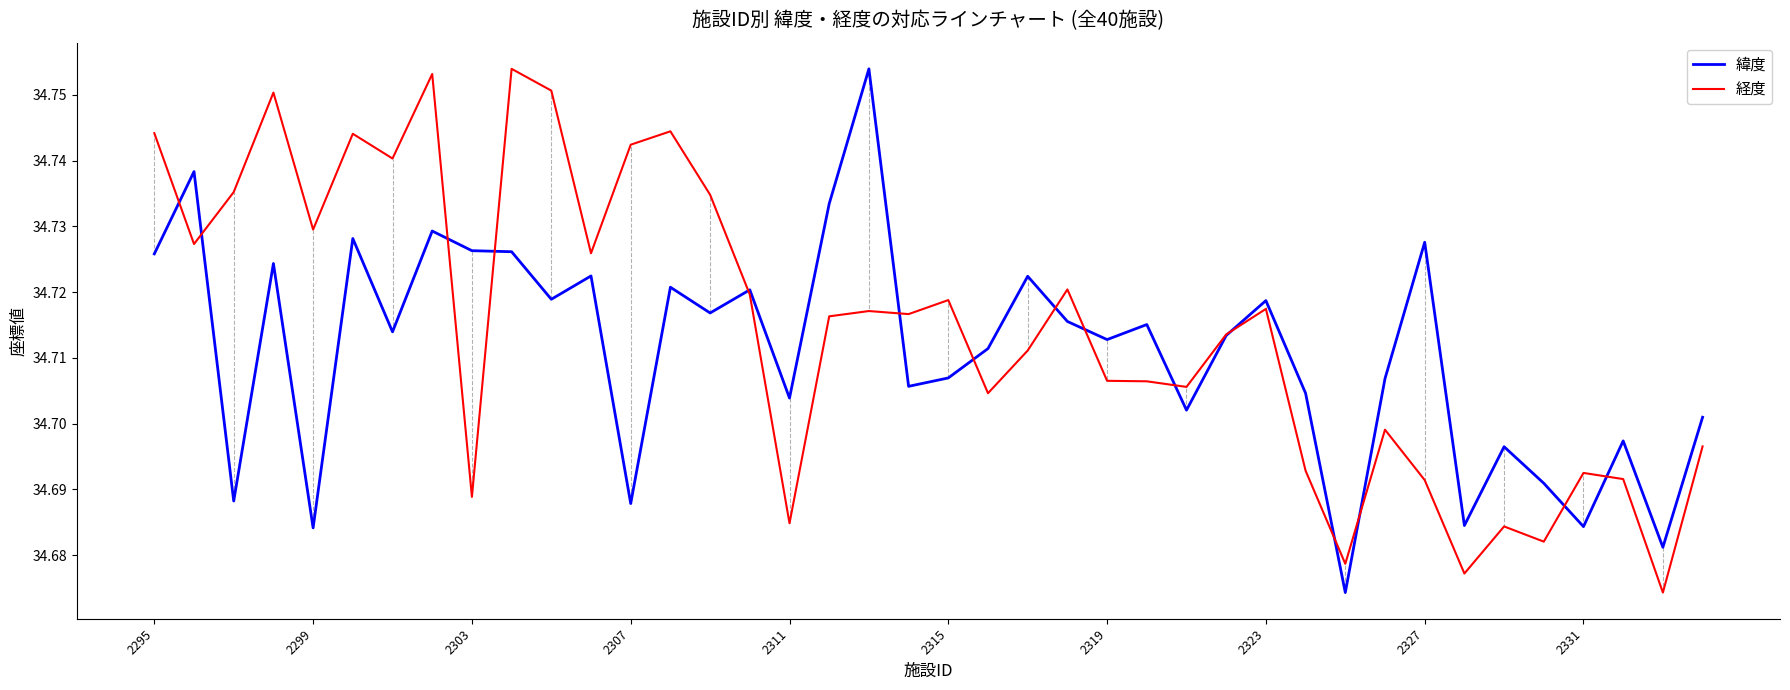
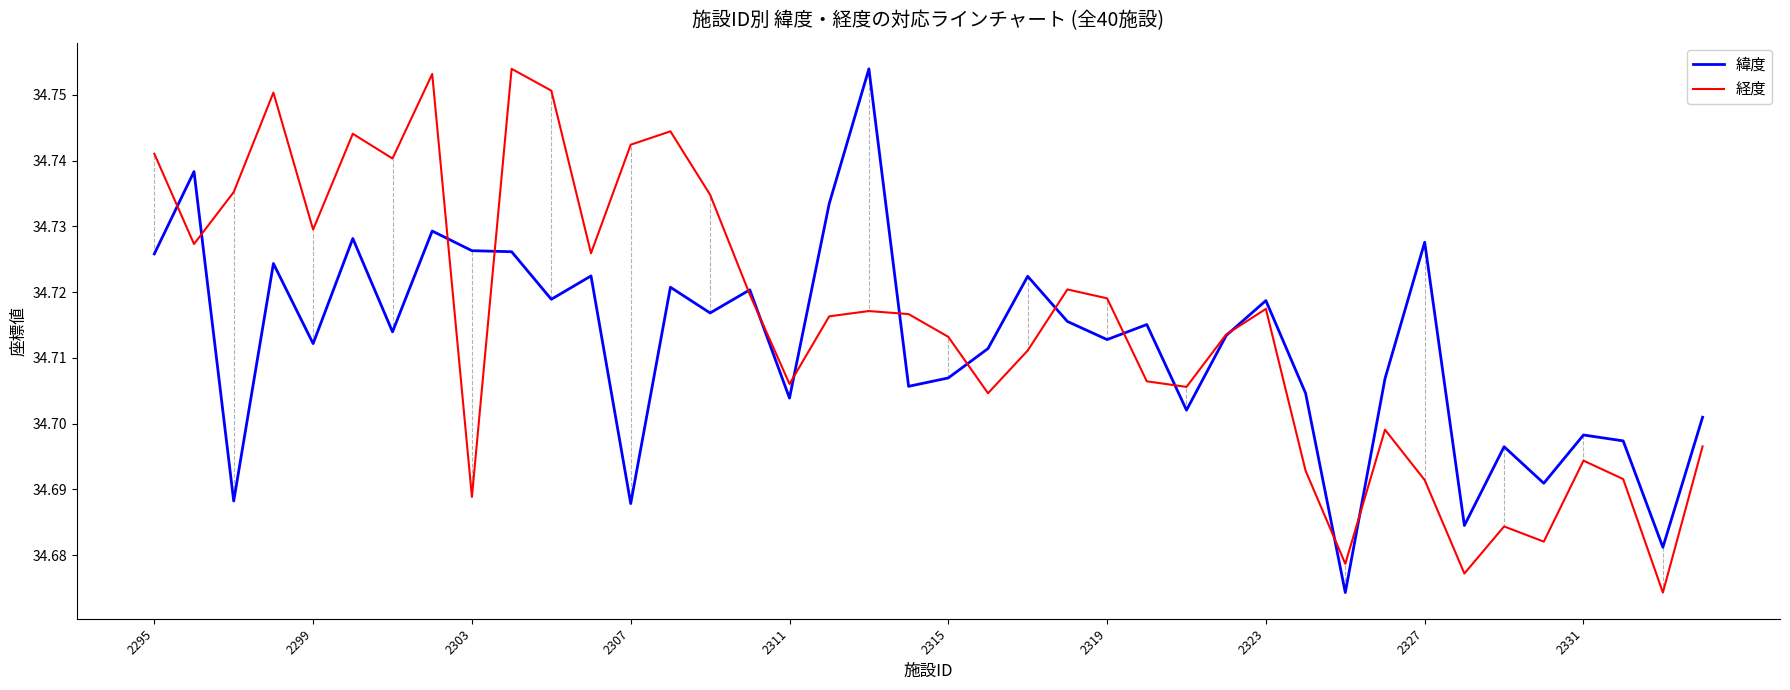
  {
    "緯度": {
-     "2299": 34.684,
-     "2331": 34.684
+     "2299": 34.712,
+     "2331": 34.698
    },
    "経度": {
-     "2295": 34.744,
-     "2311": 34.685,
-     "2315": 34.719,
-     "2319": 34.707,
-     "2331": 34.692
+     "2295": 34.741,
+     "2311": 34.706,
+     "2315": 34.713,
+     "2319": 34.719,
+     "2331": 34.694
    }
  }
